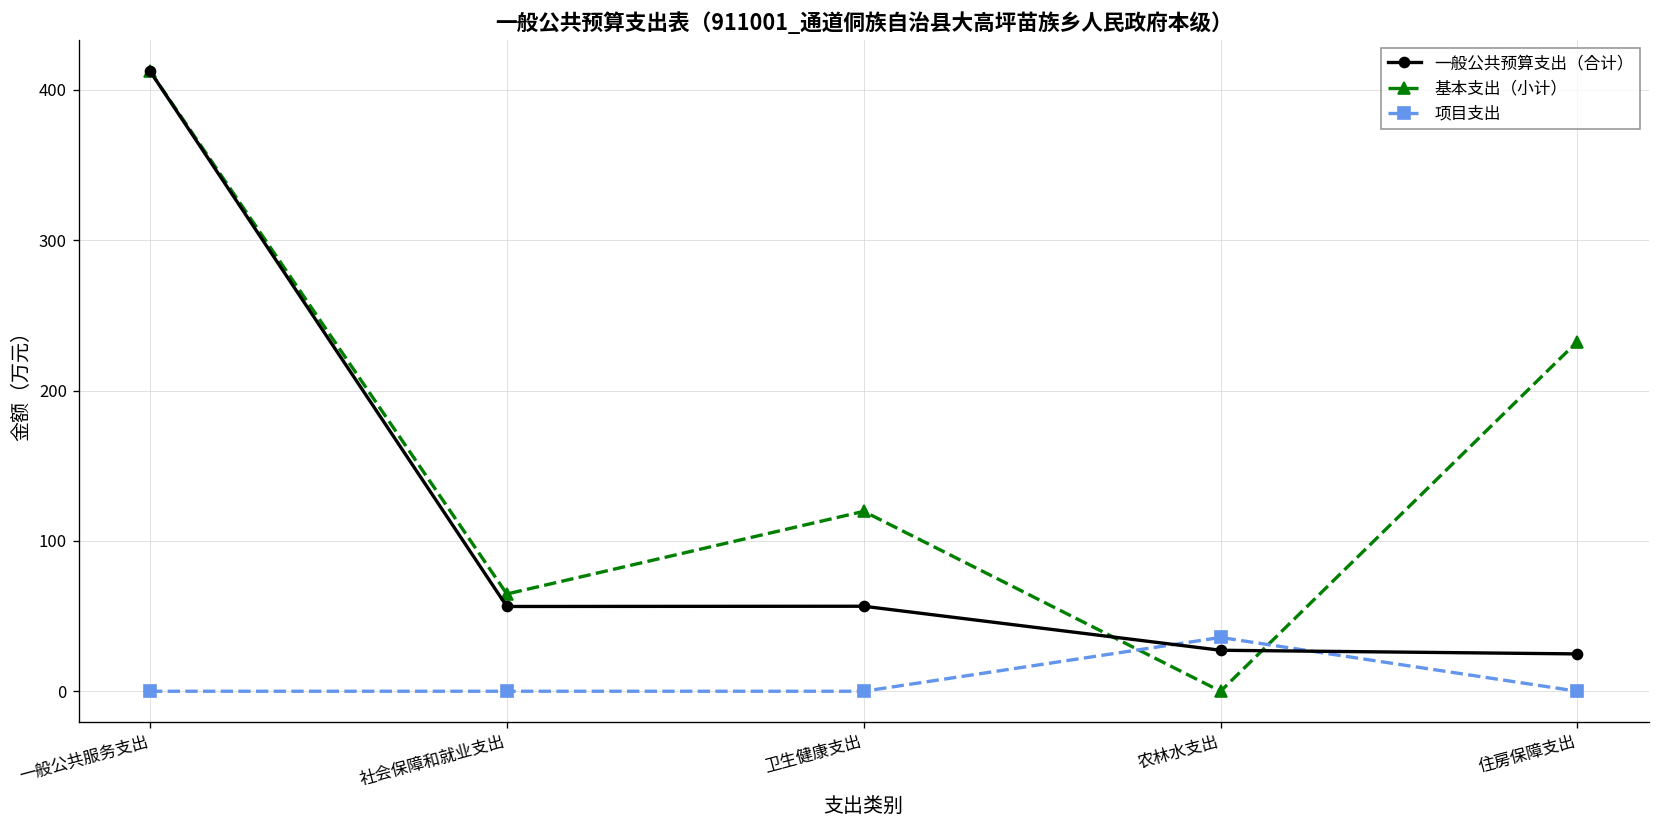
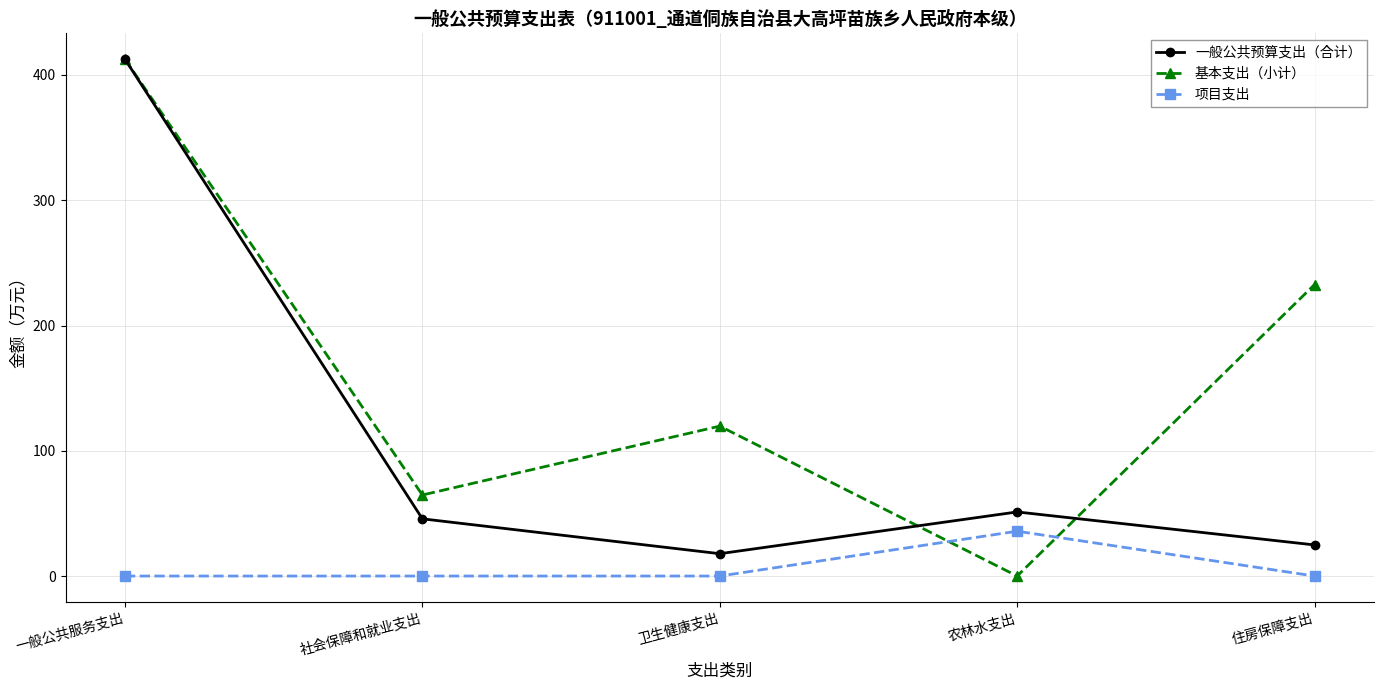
  {
    "一般公共预算支出（合计）": {
-     "社会保障和就业支出": 56,
-     "卫生健康支出": 57,
-     "农林水支出": 27,
+     "社会保障和就业支出": 46,
+     "卫生健康支出": 18,
+     "农林水支出": 51,
      "住房保障支出": 25
    },
    "基本支出（小计）": {
      "社会保障和就业支出": 65,
      "卫生健康支出": 120,
      "农林水支出": 0,
      "住房保障支出": 233
    },
    "项目支出": {
      "一般公共服务支出": 0,
      "社会保障和就业支出": 0,
      "卫生健康支出": 0,
      "农林水支出": 36,
      "住房保障支出": 0
    }
  }
